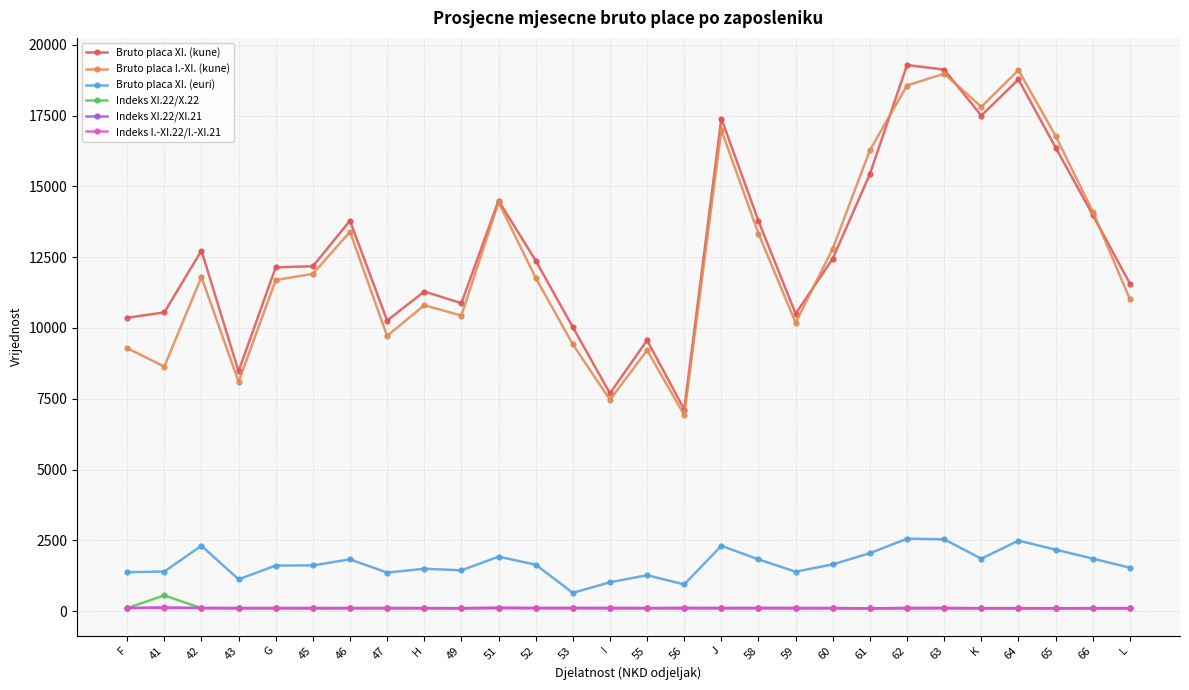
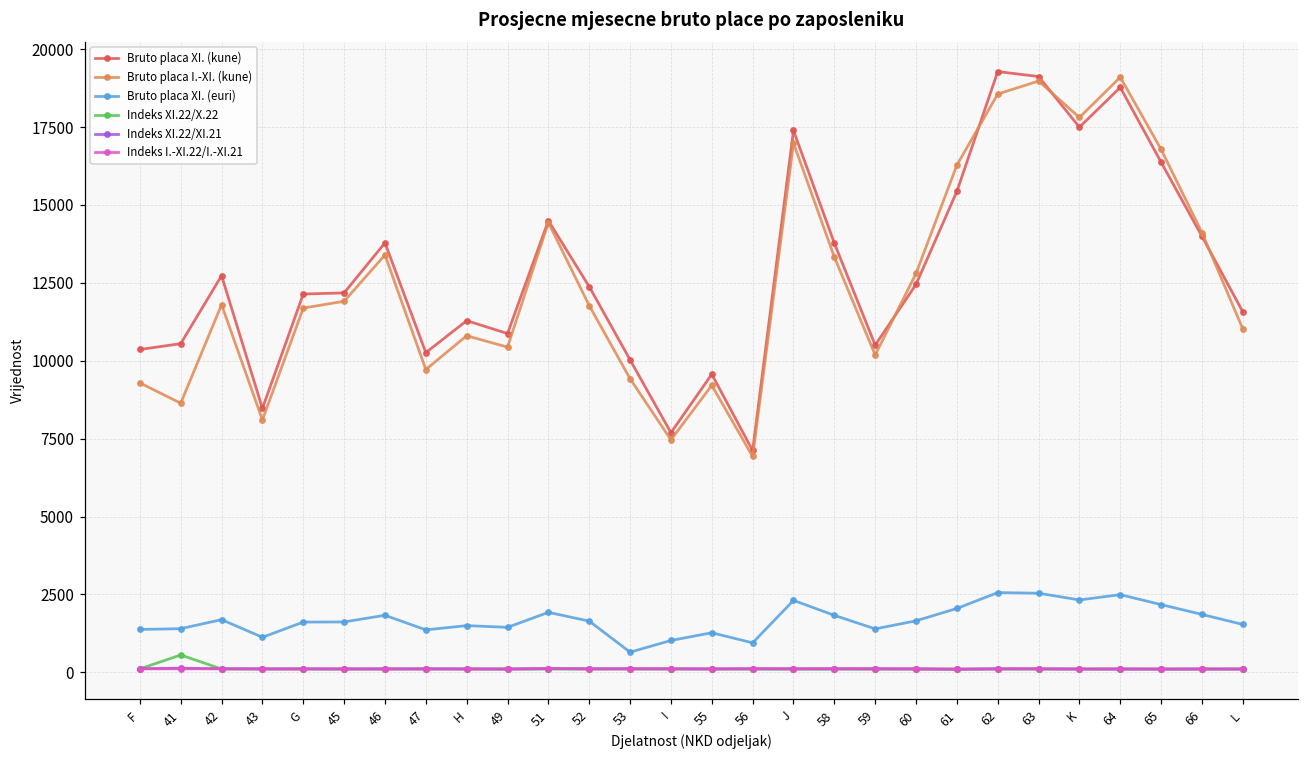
  {
    "Bruto placa XI. (euri)": {
      "F": 1400,
      "41": 1400,
-     "42": 2300,
+     "42": 1700,
      "43": 1100,
      "G": 1600,
      "45": 1600,
      "46": 1800,
      "47": 1400,
      "H": 1500,
      "49": 1400,
      "51": 1900,
      "52": 1600,
      "53": 600,
      "I": 1000,
      "55": 1300,
      "56": 900,
      "J": 2300,
      "58": 1800,
      "59": 1400,
      "60": 1700,
      "61": 2000,
      "62": 2600,
      "63": 2500,
-     "K": 1900,
+     "K": 2300,
      "64": 2500,
      "65": 2200,
      "66": 1900,
      "L": 1500
    },
    "Indeks XI.22/X.22": {
      "41": 600
    },
    "Indeks I.-XI.22/I.-XI.21": {
      "41": 100
    }
  }
